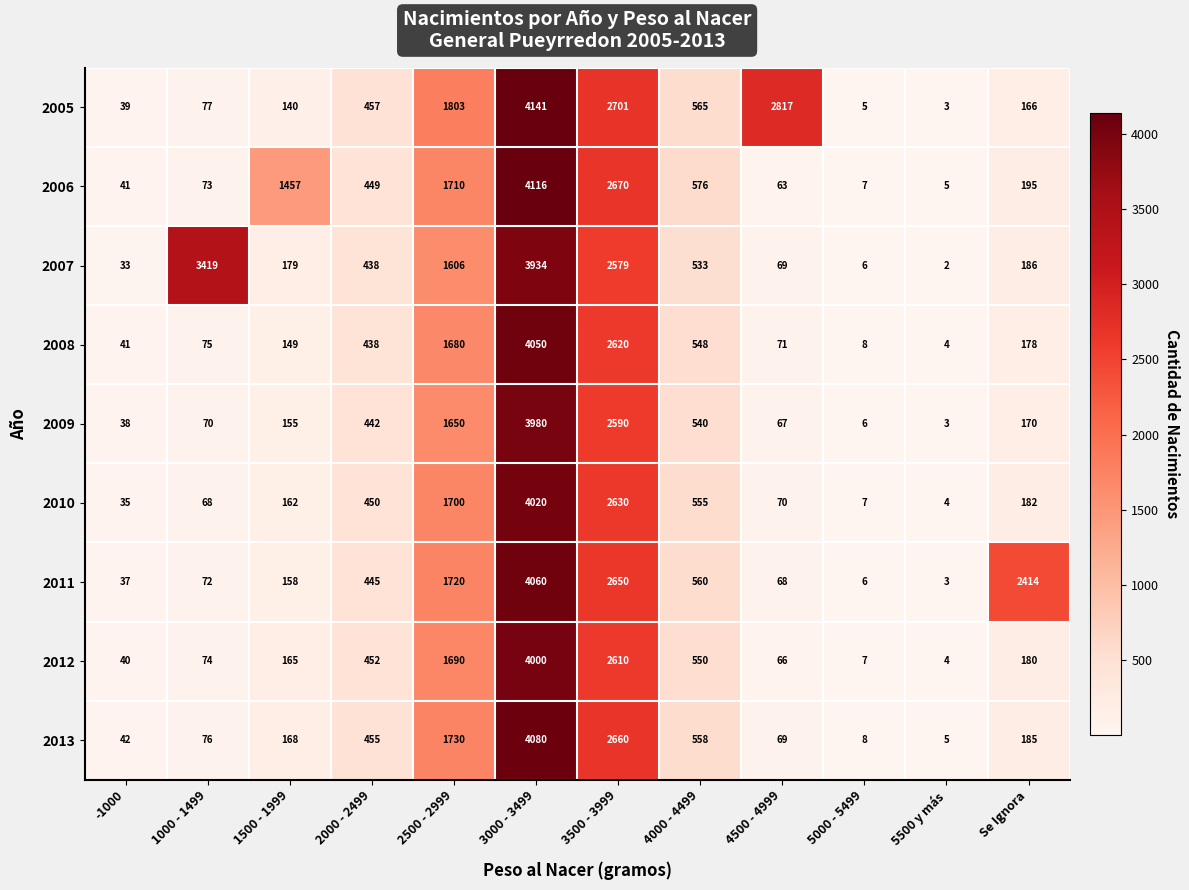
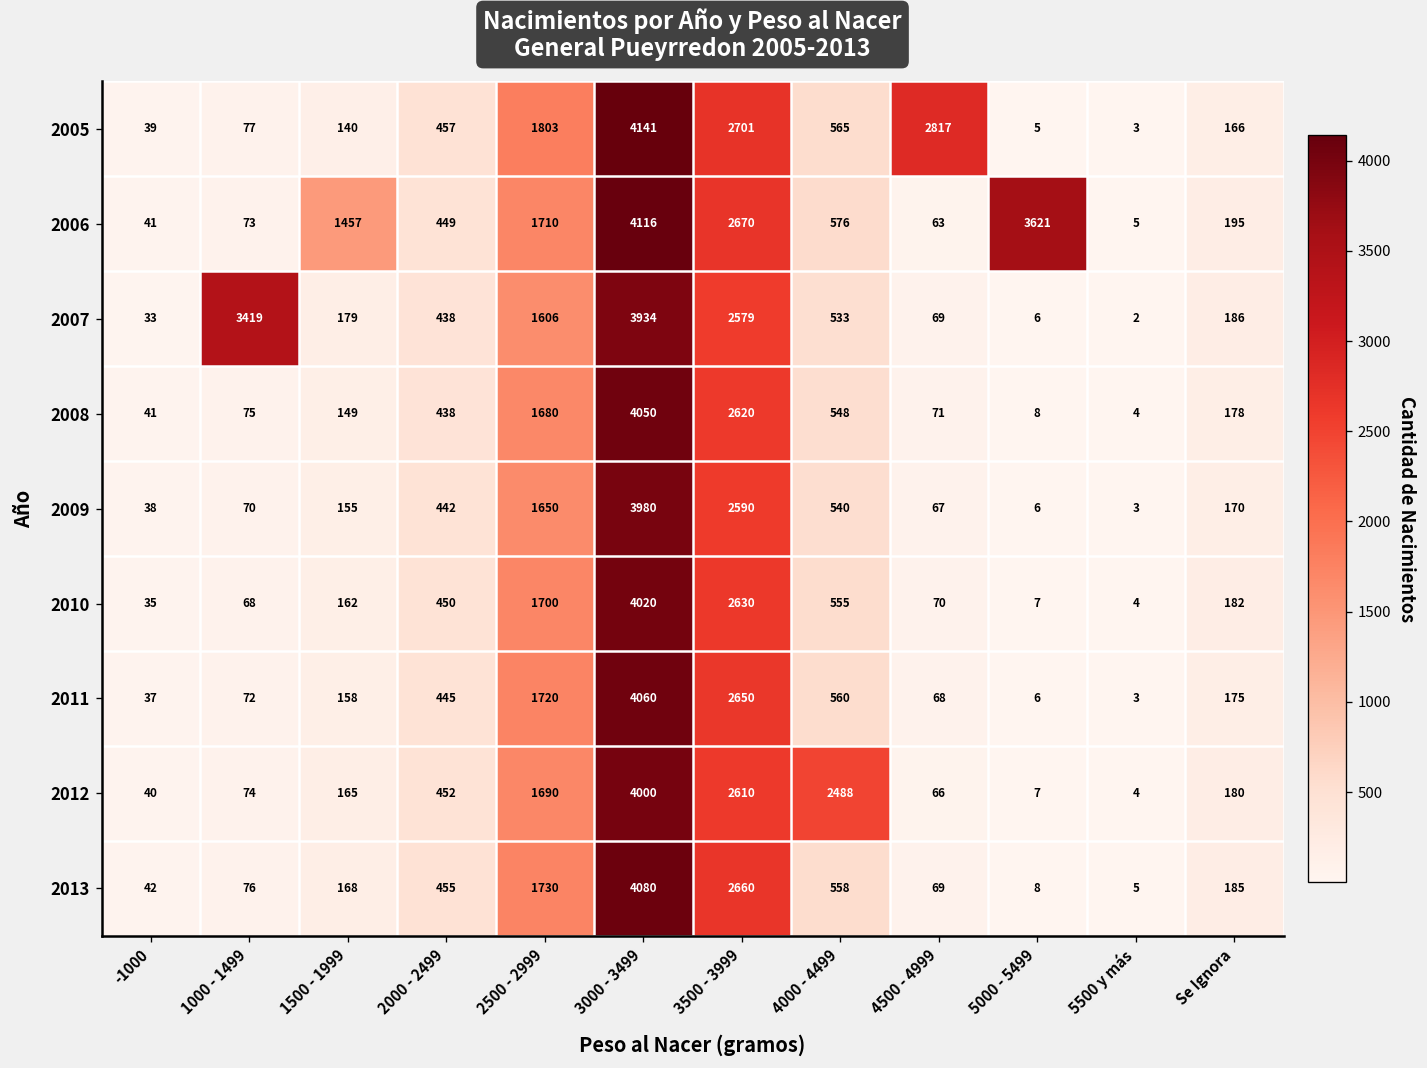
  {
    "2005": {
      "-1000": 39,
      "1000 - 1499": 77,
      "1500 - 1999": 140,
      "2000 - 2499": 457,
      "2500 - 2999": 1803,
      "3000 - 3499": 4141,
      "3500 - 3999": 2701,
      "4000 - 4499": 565,
      "4500 - 4999": 2817,
      "5000 - 5499": 5,
      "5500 y más": 3,
      "Se Ignora": 166
    },
    "2006": {
      "-1000": 41,
      "1000 - 1499": 73,
      "1500 - 1999": 1457,
      "2000 - 2499": 449,
      "2500 - 2999": 1710,
      "3000 - 3499": 4116,
      "3500 - 3999": 2670,
      "4000 - 4499": 576,
      "4500 - 4999": 63,
-     "5000 - 5499": 7,
+     "5000 - 5499": 3621,
      "5500 y más": 5,
      "Se Ignora": 195
    },
    "2007": {
      "-1000": 33,
      "1000 - 1499": 3419,
      "1500 - 1999": 179,
      "2000 - 2499": 438,
      "2500 - 2999": 1606,
      "3000 - 3499": 3934,
      "3500 - 3999": 2579,
      "4000 - 4499": 533,
      "4500 - 4999": 69,
      "5000 - 5499": 6,
      "5500 y más": 2,
      "Se Ignora": 186
    },
    "2008": {
      "-1000": 41,
      "1000 - 1499": 75,
      "1500 - 1999": 149,
      "2000 - 2499": 438,
      "2500 - 2999": 1680,
      "3000 - 3499": 4050,
      "3500 - 3999": 2620,
      "4000 - 4499": 548,
      "4500 - 4999": 71,
      "5000 - 5499": 8,
      "5500 y más": 4,
      "Se Ignora": 178
    },
    "2009": {
      "-1000": 38,
      "1000 - 1499": 70,
      "1500 - 1999": 155,
      "2000 - 2499": 442,
      "2500 - 2999": 1650,
      "3000 - 3499": 3980,
      "3500 - 3999": 2590,
      "4000 - 4499": 540,
      "4500 - 4999": 67,
      "5000 - 5499": 6,
      "5500 y más": 3,
      "Se Ignora": 170
    },
    "2010": {
      "-1000": 35,
      "1000 - 1499": 68,
      "1500 - 1999": 162,
      "2000 - 2499": 450,
      "2500 - 2999": 1700,
      "3000 - 3499": 4020,
      "3500 - 3999": 2630,
      "4000 - 4499": 555,
      "4500 - 4999": 70,
      "5000 - 5499": 7,
      "5500 y más": 4,
      "Se Ignora": 182
    },
    "2011": {
      "-1000": 37,
      "1000 - 1499": 72,
      "1500 - 1999": 158,
      "2000 - 2499": 445,
      "2500 - 2999": 1720,
      "3000 - 3499": 4060,
      "3500 - 3999": 2650,
      "4000 - 4499": 560,
      "4500 - 4999": 68,
      "5000 - 5499": 6,
      "5500 y más": 3,
-     "Se Ignora": 2414
+     "Se Ignora": 175
    },
    "2012": {
      "-1000": 40,
      "1000 - 1499": 74,
      "1500 - 1999": 165,
      "2000 - 2499": 452,
      "2500 - 2999": 1690,
      "3000 - 3499": 4000,
      "3500 - 3999": 2610,
-     "4000 - 4499": 550,
+     "4000 - 4499": 2488,
      "4500 - 4999": 66,
      "5000 - 5499": 7,
      "5500 y más": 4,
      "Se Ignora": 180
    },
    "2013": {
      "-1000": 42,
      "1000 - 1499": 76,
      "1500 - 1999": 168,
      "2000 - 2499": 455,
      "2500 - 2999": 1730,
      "3000 - 3499": 4080,
      "3500 - 3999": 2660,
      "4000 - 4499": 558,
      "4500 - 4999": 69,
      "5000 - 5499": 8,
      "5500 y más": 5,
      "Se Ignora": 185
    }
  }
